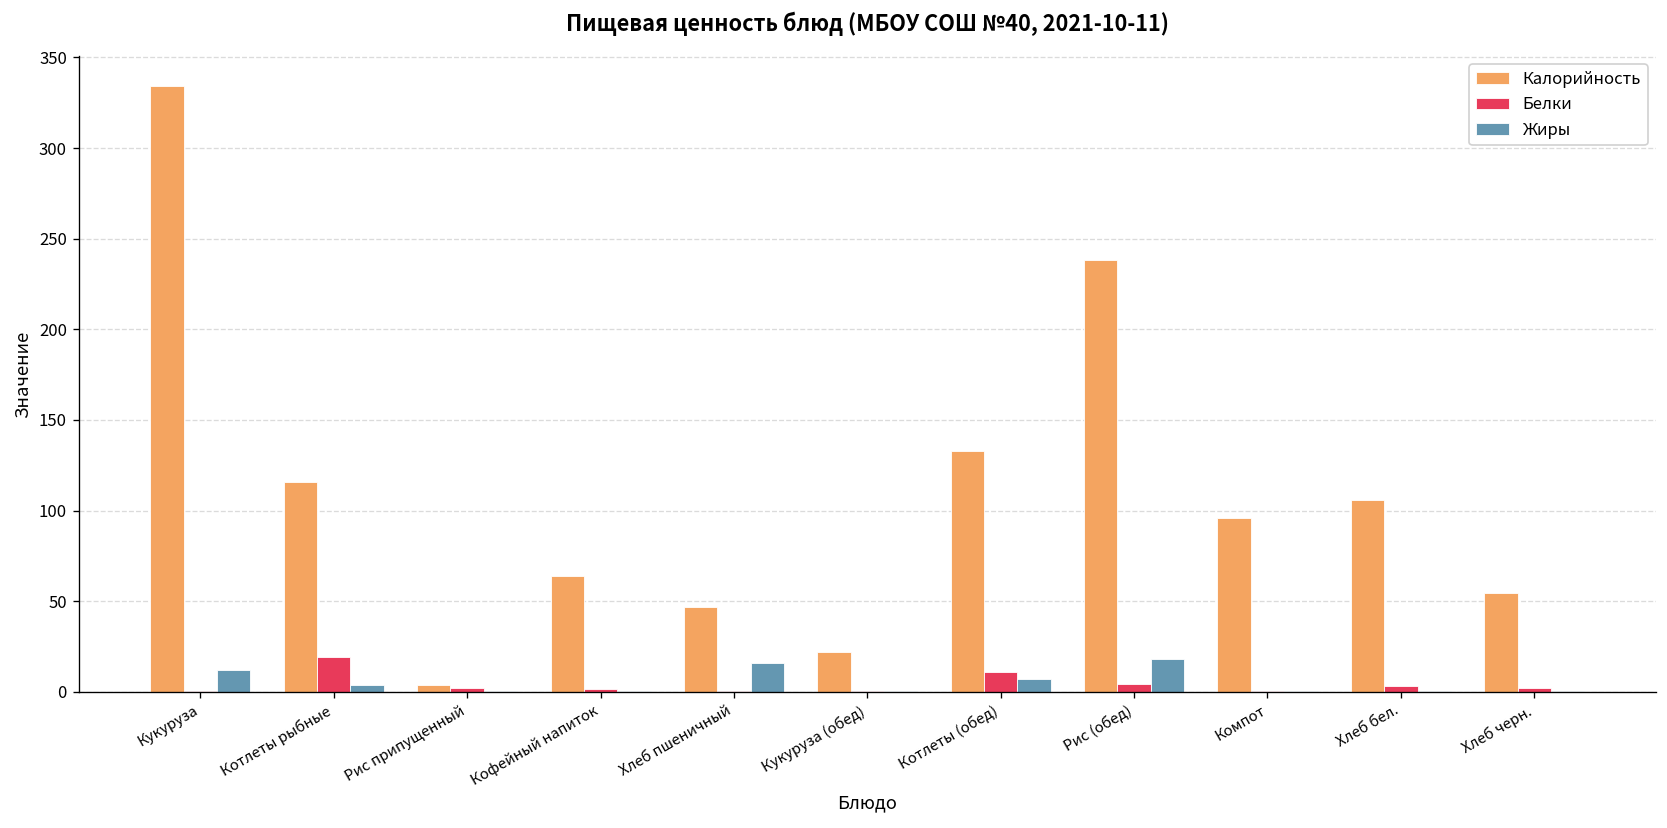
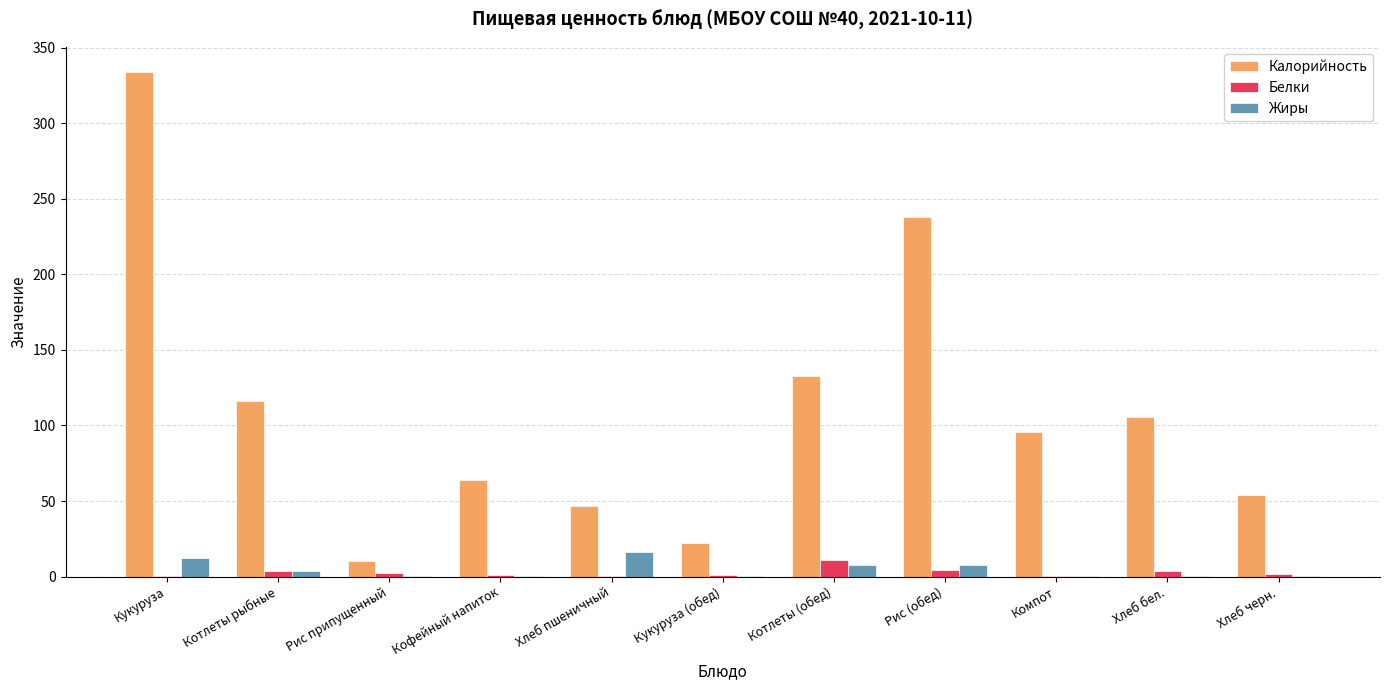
  {
    "Калорийность": {
      "Кукуруза": 334,
      "Котлеты рыбные": 116,
-     "Рис припущенный": 4,
+     "Рис припущенный": 11,
      "Кофейный напиток": 64,
      "Хлеб пшеничный": 47,
      "Кукуруза (обед)": 22,
      "Котлеты (обед)": 133,
      "Рис (обед)": 238,
      "Компот": 96,
      "Хлеб бел.": 106,
      "Хлеб черн.": 54
    },
    "Белки": {
-     "Котлеты рыбные": 19,
+     "Котлеты рыбные": 4,
      "Рис припущенный": 2,
      "Котлеты (обед)": 11,
      "Рис (обед)": 4,
      "Хлеб бел.": 3,
      "Хлеб черн.": 2
    },
    "Жиры": {
      "Кукуруза": 12,
      "Котлеты рыбные": 4,
      "Хлеб пшеничный": 16,
      "Котлеты (обед)": 7,
-     "Рис (обед)": 18
+     "Рис (обед)": 7
    }
  }
